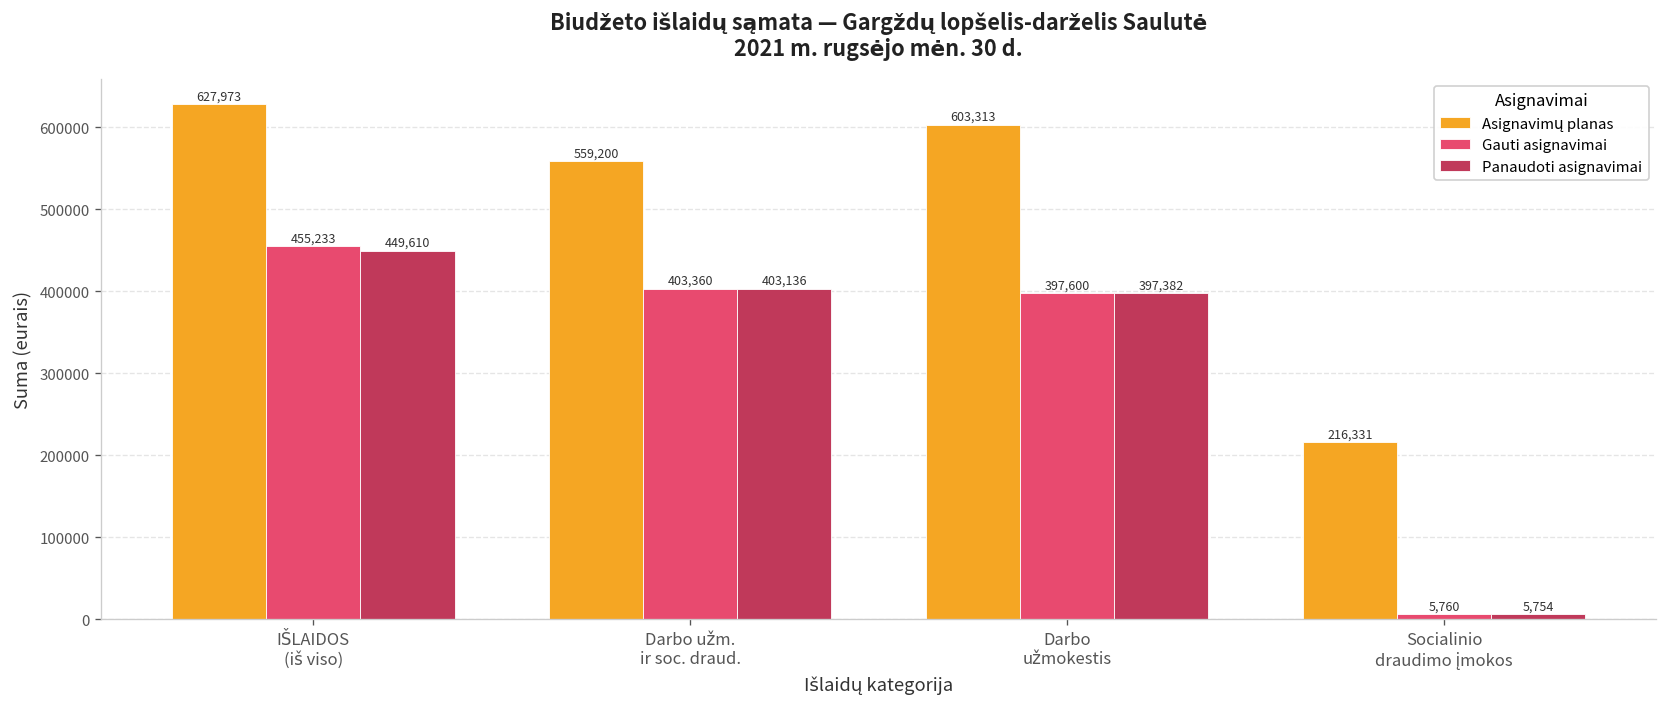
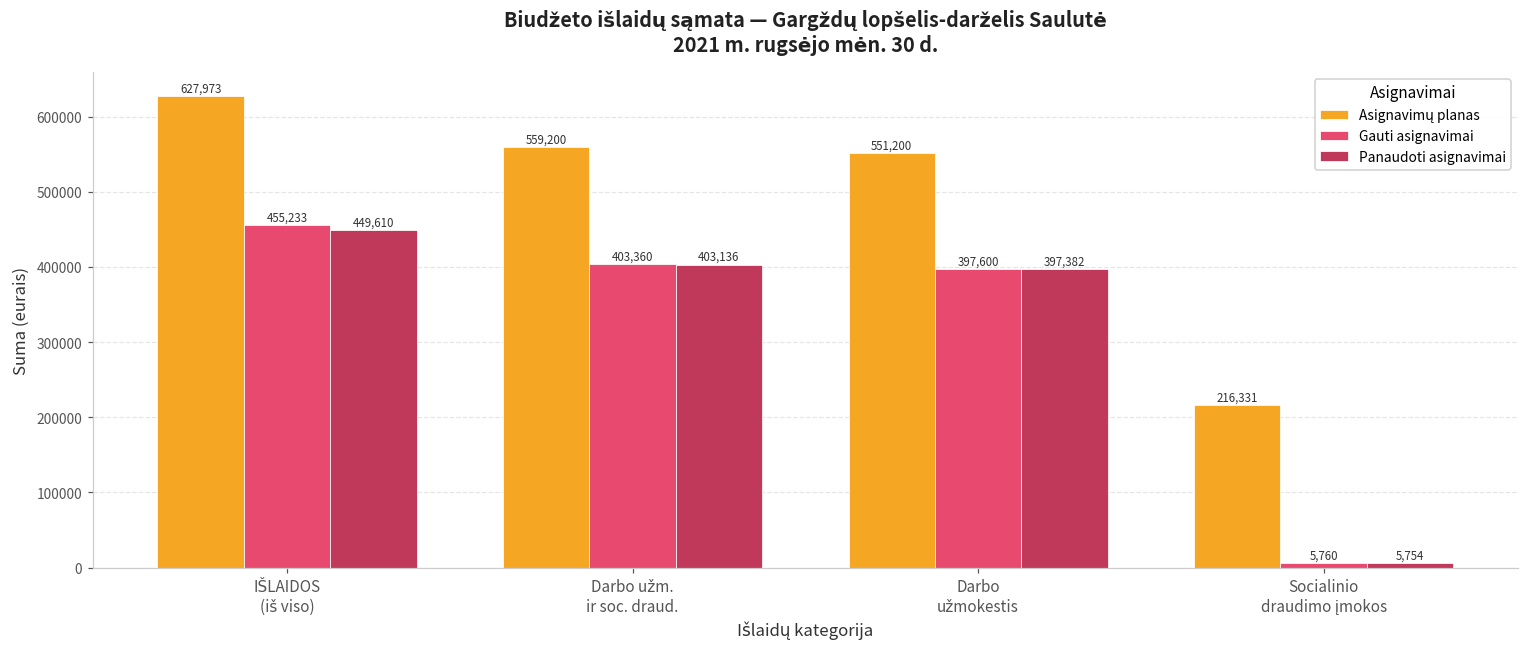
  {
    "Asignavimų planas": {
      "IŠLAIDOS (iš viso)": "627,973",
      "Darbo užm. ir soc. draud.": "559,200",
-     "Darbo užmokestis": "603,313",
+     "Darbo užmokestis": "551,200",
      "Socialinio draudimo įmokos": "216,331"
    }
  }
